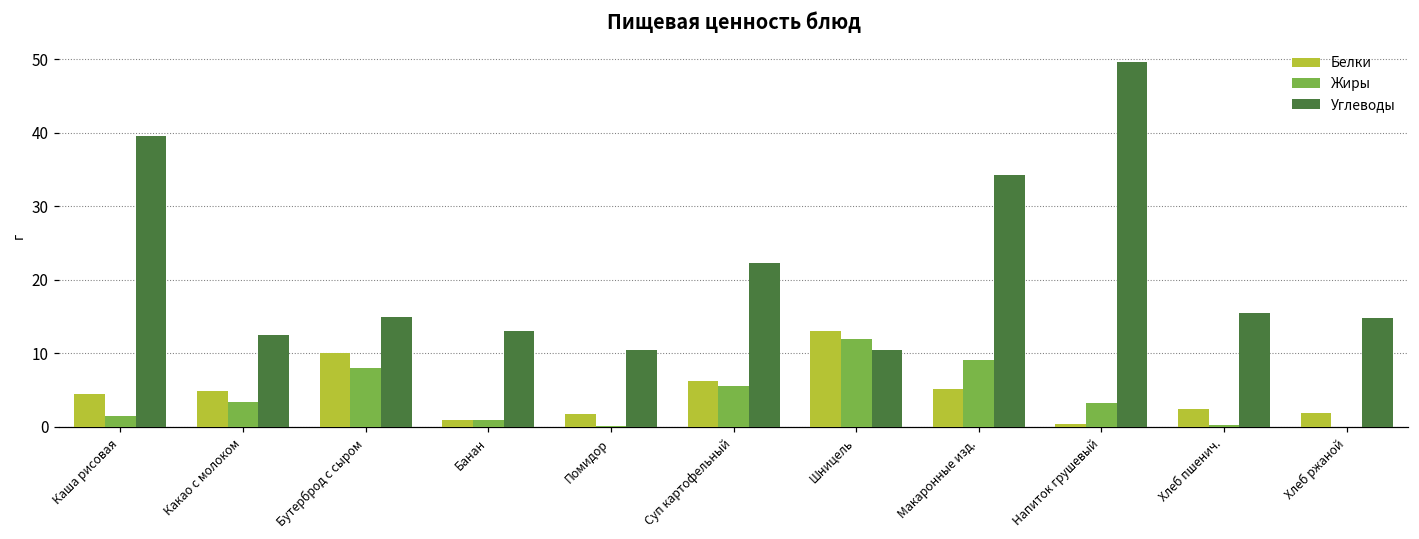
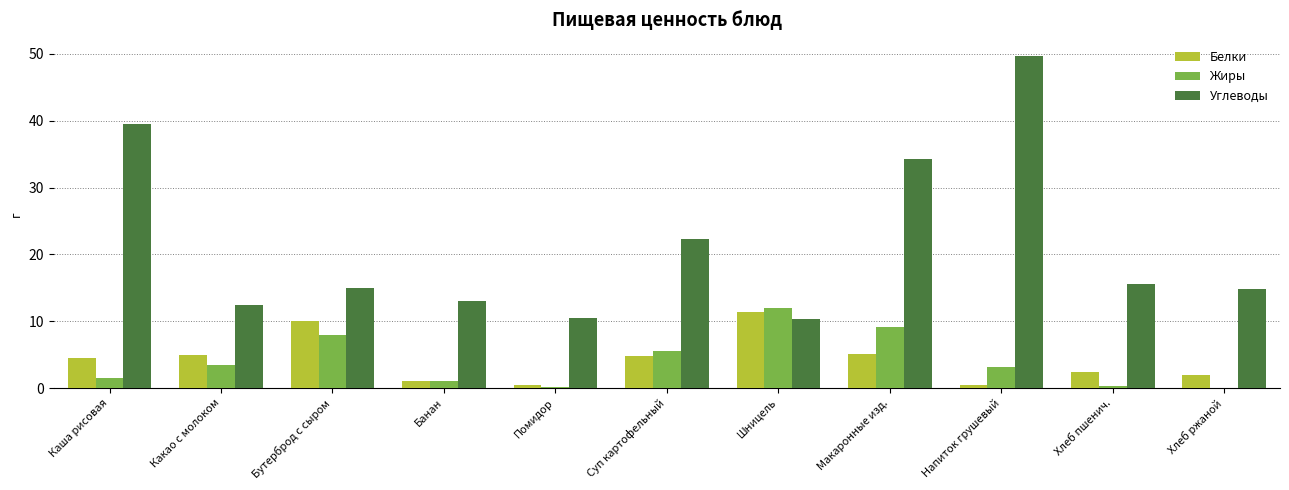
  {
    "Белки": {
      "Каша рисовая": 5,
      "Какао с молоком": 5,
      "Бутерброд с сыром": 10,
      "Банан": 1,
-     "Помидор": 2,
-     "Суп картофельный": 6,
-     "Шницель": 13,
+     "Помидор": 0,
+     "Суп картофельный": 5,
+     "Шницель": 11,
      "Макаронные изд.": 5,
      "Напиток грушевый": 0,
      "Хлеб пшенич.": 2,
      "Хлеб ржаной": 2
    },
    "Жиры": {
      "Каша рисовая": 2,
      "Какао с молоком": 3,
      "Бутерброд с сыром": 8,
      "Банан": 1,
      "Суп картофельный": 6,
      "Шницель": 12,
      "Макаронные изд.": 9,
      "Напиток грушевый": 3,
      "Хлеб ржаной": 0
    },
    "Углеводы": {
      "Каша рисовая": 40,
      "Какао с молоком": 13,
      "Бутерброд с сыром": 15,
      "Банан": 13,
      "Помидор": 11,
      "Суп картофельный": 22,
      "Шницель": 10,
      "Макаронные изд.": 34,
      "Напиток грушевый": 50,
      "Хлеб пшенич.": 16,
      "Хлеб ржаной": 15
    }
  }
